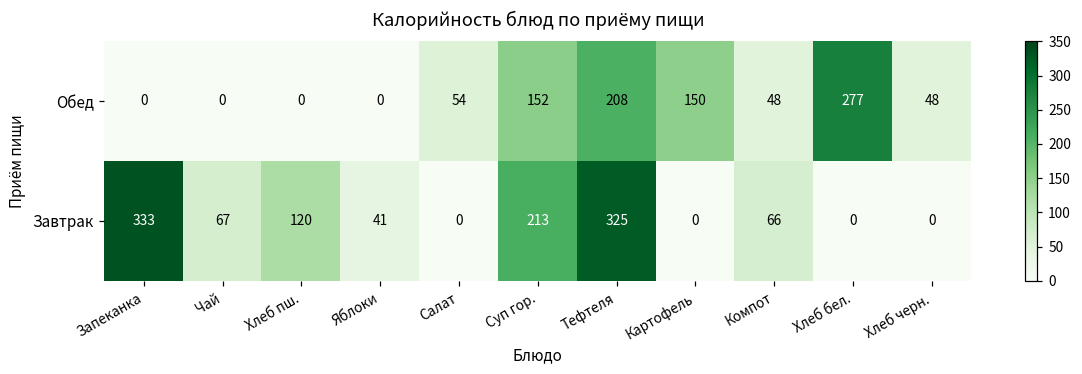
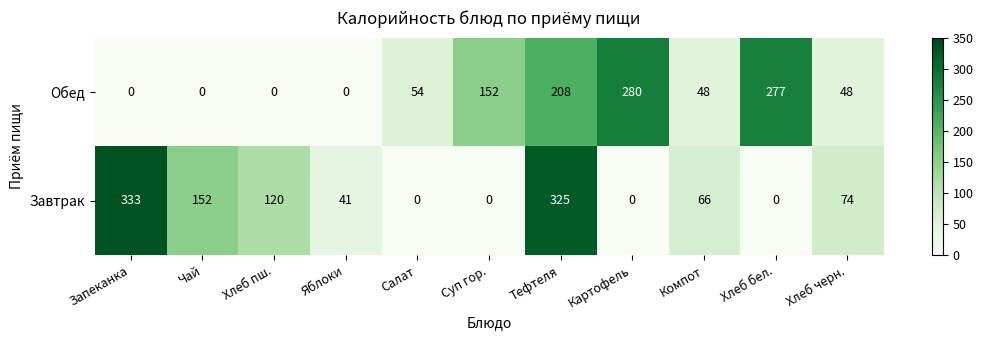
  {
    "Обед": {
      "Запеканка": 0,
      "Чай": 0,
      "Хлеб пш.": 0,
      "Яблоки": 0,
      "Салат": 54,
      "Суп гор.": 152,
      "Тефтеля": 208,
-     "Картофель": 150,
+     "Картофель": 280,
      "Компот": 48,
      "Хлеб бел.": 277,
      "Хлеб черн.": 48
    },
    "Завтрак": {
      "Запеканка": 333,
-     "Чай": 67,
+     "Чай": 152,
      "Хлеб пш.": 120,
      "Яблоки": 41,
      "Салат": 0,
-     "Суп гор.": 213,
+     "Суп гор.": 0,
      "Тефтеля": 325,
      "Картофель": 0,
      "Компот": 66,
      "Хлеб бел.": 0,
-     "Хлеб черн.": 0
+     "Хлеб черн.": 74
    }
  }
